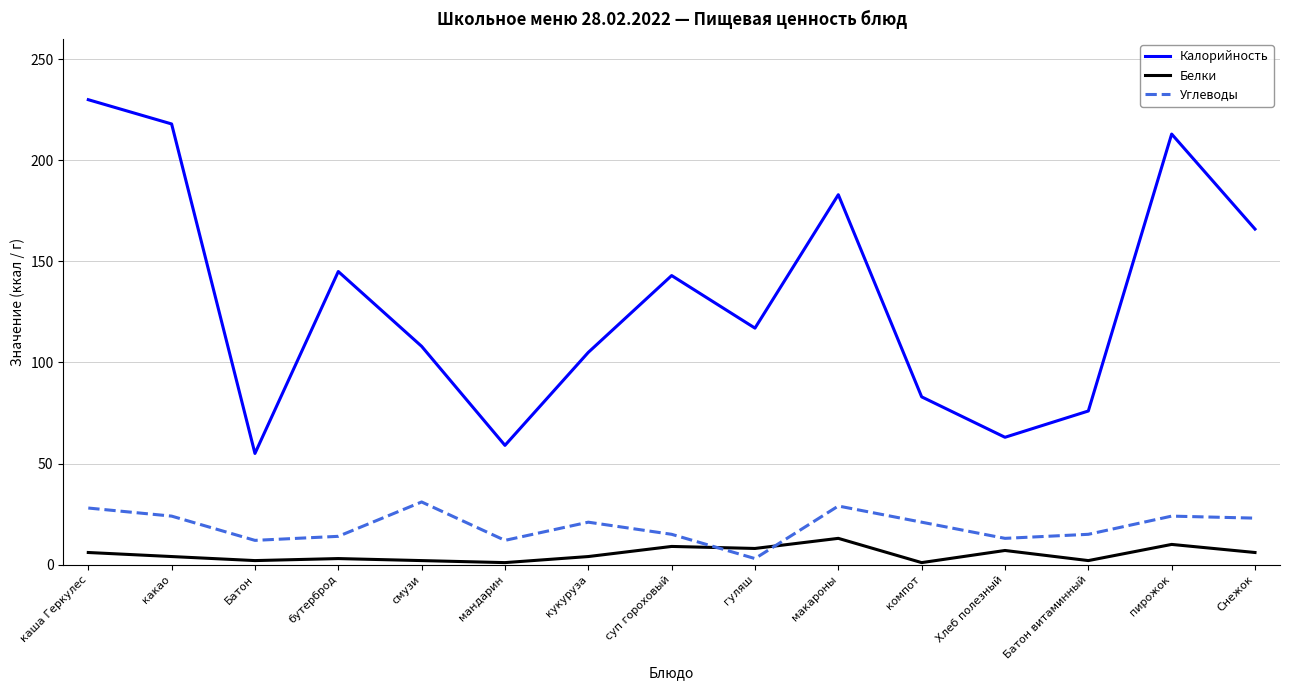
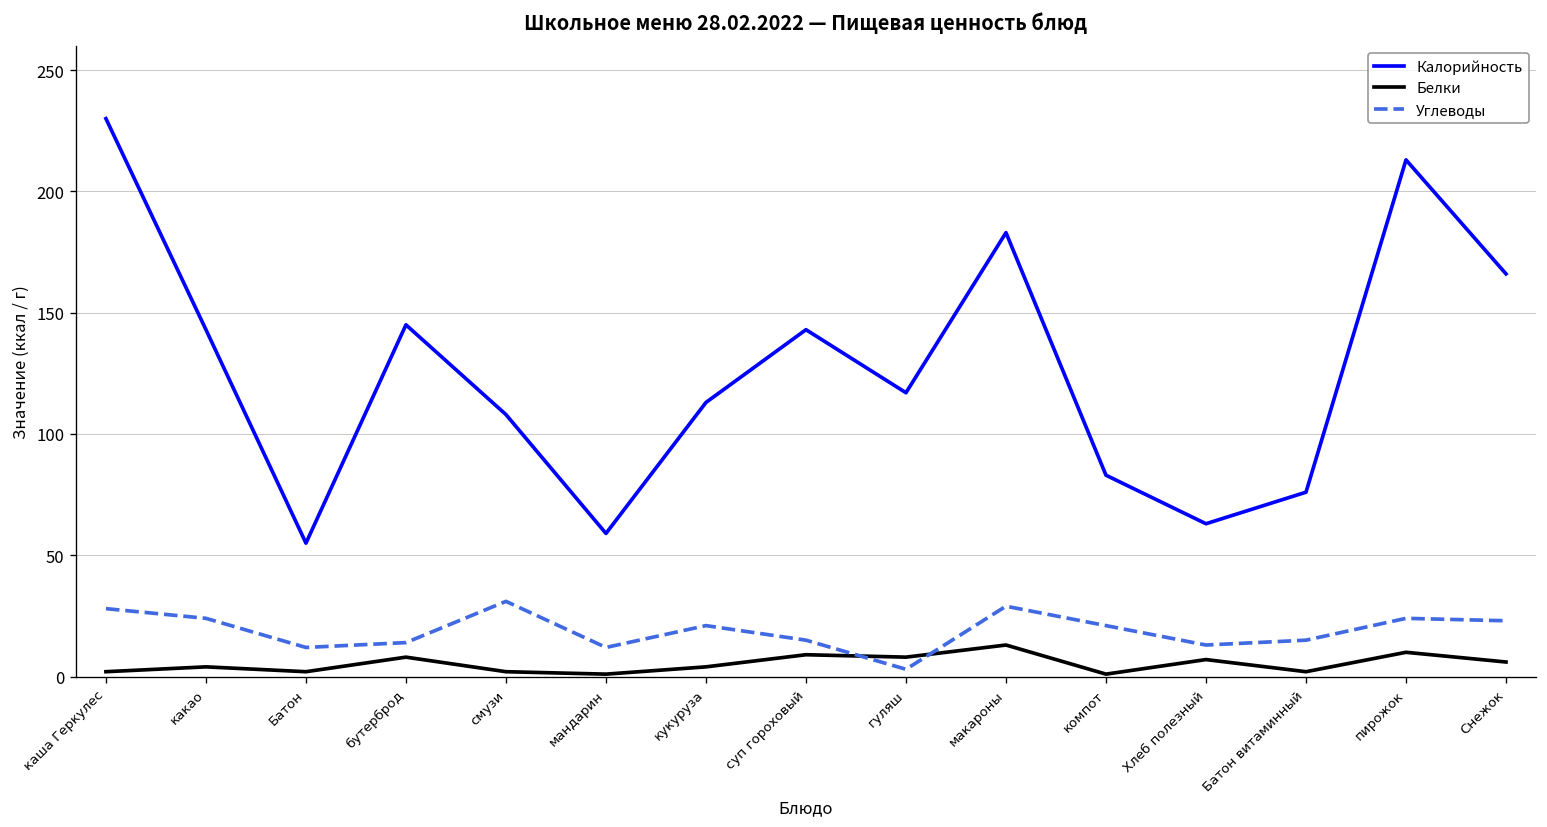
  {
    "Калорийность": {
      "каша Геркулес": 230,
-     "какао": 218,
+     "какао": 143,
      "Батон": 55,
      "бутерброд": 145,
      "смузи": 108,
      "мандарин": 59,
-     "кукуруза": 105,
+     "кукуруза": 113,
      "суп гороховый": 143,
      "гуляш": 117,
      "макароны": 183,
      "компот": 83,
      "Хлеб полезный": 63,
      "Батон витаминный": 76,
      "пирожок": 213,
      "Снежок": 166
    },
    "Белки": {
-     "каша Геркулес": 6,
+     "каша Геркулес": 2,
      "какао": 4,
      "Батон": 2,
-     "бутерброд": 3,
+     "бутерброд": 8,
      "смузи": 2,
      "мандарин": 1,
      "кукуруза": 4,
      "суп гороховый": 9,
      "гуляш": 8,
      "макароны": 13,
      "компот": 1,
      "Хлеб полезный": 7,
      "Батон витаминный": 2,
      "пирожок": 10,
      "Снежок": 6
    },
    "Углеводы": {
      "каша Геркулес": 28,
      "какао": 24,
      "Батон": 12,
      "бутерброд": 14,
      "смузи": 31,
      "мандарин": 12,
      "кукуруза": 21,
      "суп гороховый": 15,
      "гуляш": 3,
      "макароны": 29,
      "компот": 21,
      "Хлеб полезный": 13,
      "Батон витаминный": 15,
      "пирожок": 24,
      "Снежок": 23
    }
  }
